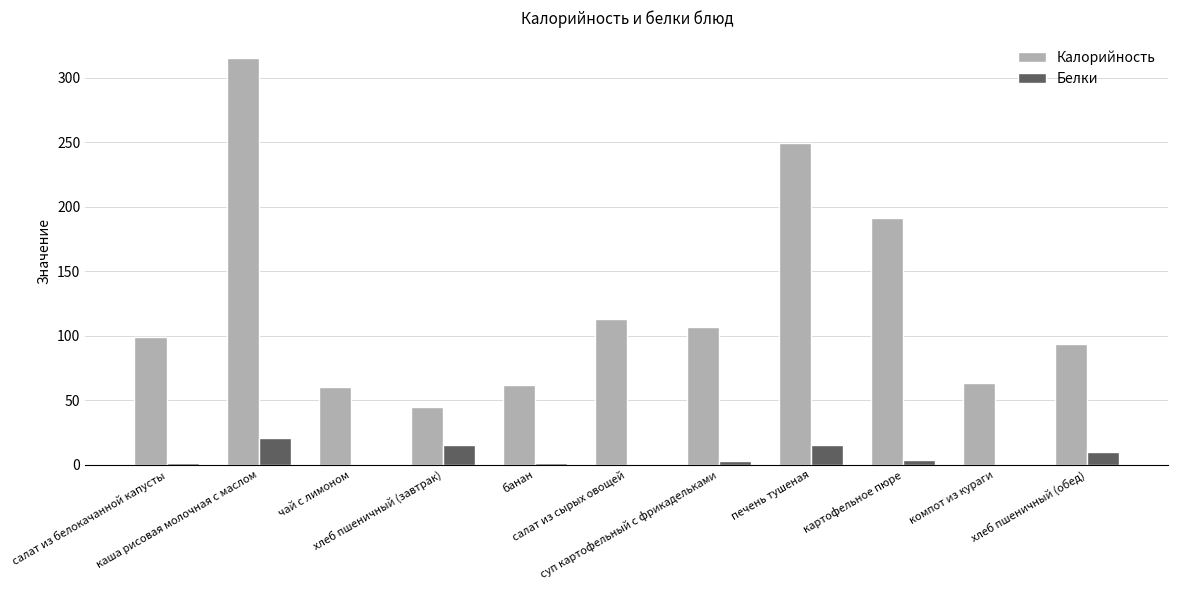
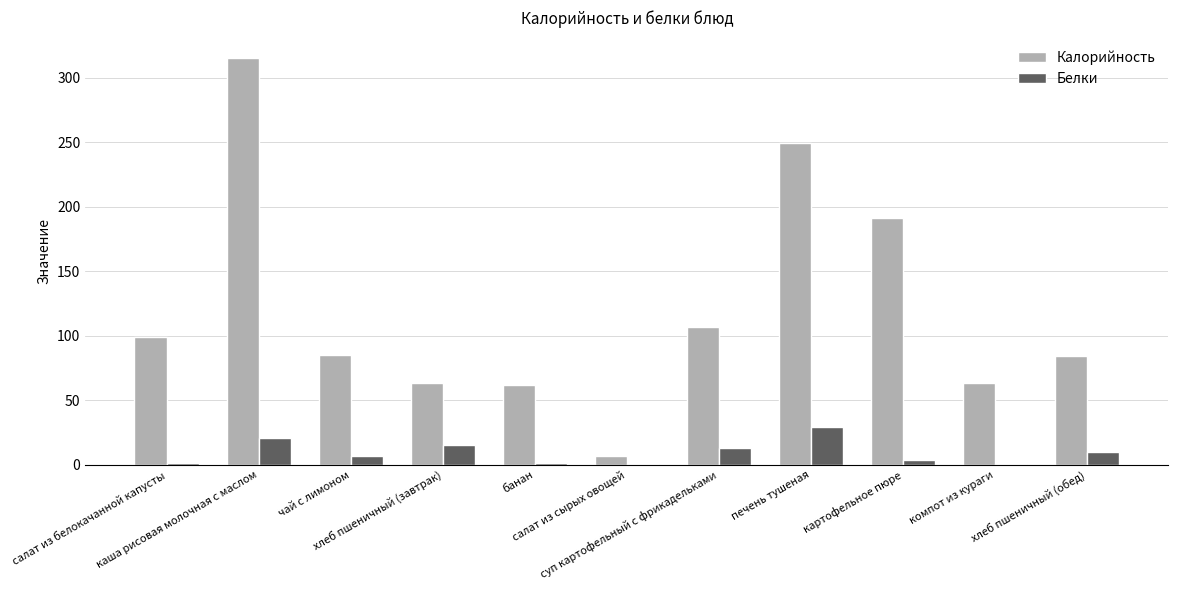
  {
    "Калорийность": {
      "салат из белокачанной капусты": 99,
      "каша рисовая молочная с маслом": 315,
-     "чай с лимоном": 60,
-     "хлеб пшеничный (завтрак)": 45,
+     "чай с лимоном": 85,
+     "хлеб пшеничный (завтрак)": 64,
      "банан": 62,
-     "салат из сырых овощей": 113,
+     "салат из сырых овощей": 7,
      "суп картофельный с фрикадельками": 107,
      "печень тушеная": 249,
      "картофельное пюре": 191,
      "компот из кураги": 64,
-     "хлеб пшеничный (обед)": 94
+     "хлеб пшеничный (обед)": 84
    },
    "Белки": {
      "каша рисовая молочная с маслом": 21,
-     "чай с лимоном": 0,
+     "чай с лимоном": 7,
      "хлеб пшеничный (завтрак)": 15,
-     "суп картофельный с фрикадельками": 3,
-     "печень тушеная": 16,
+     "суп картофельный с фрикадельками": 13,
+     "печень тушеная": 30,
      "картофельное пюре": 4,
      "хлеб пшеничный (обед)": 10
    }
  }
